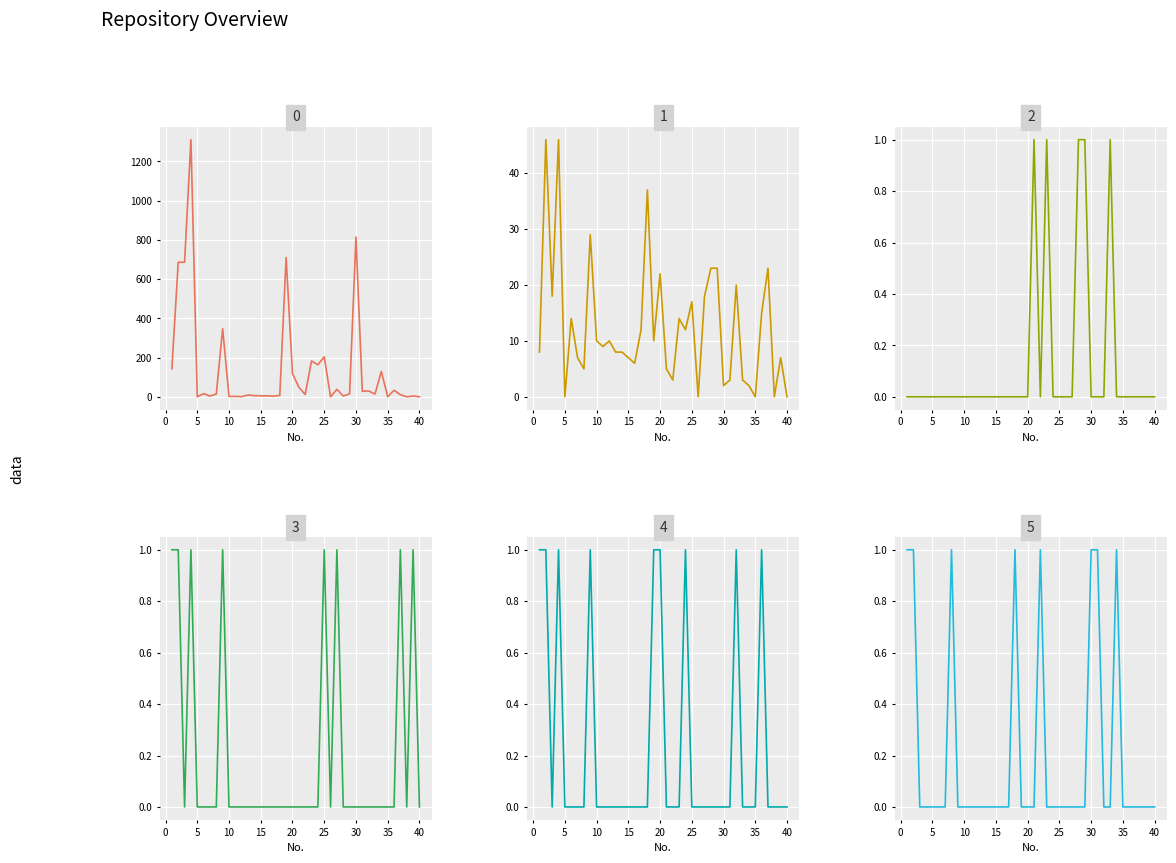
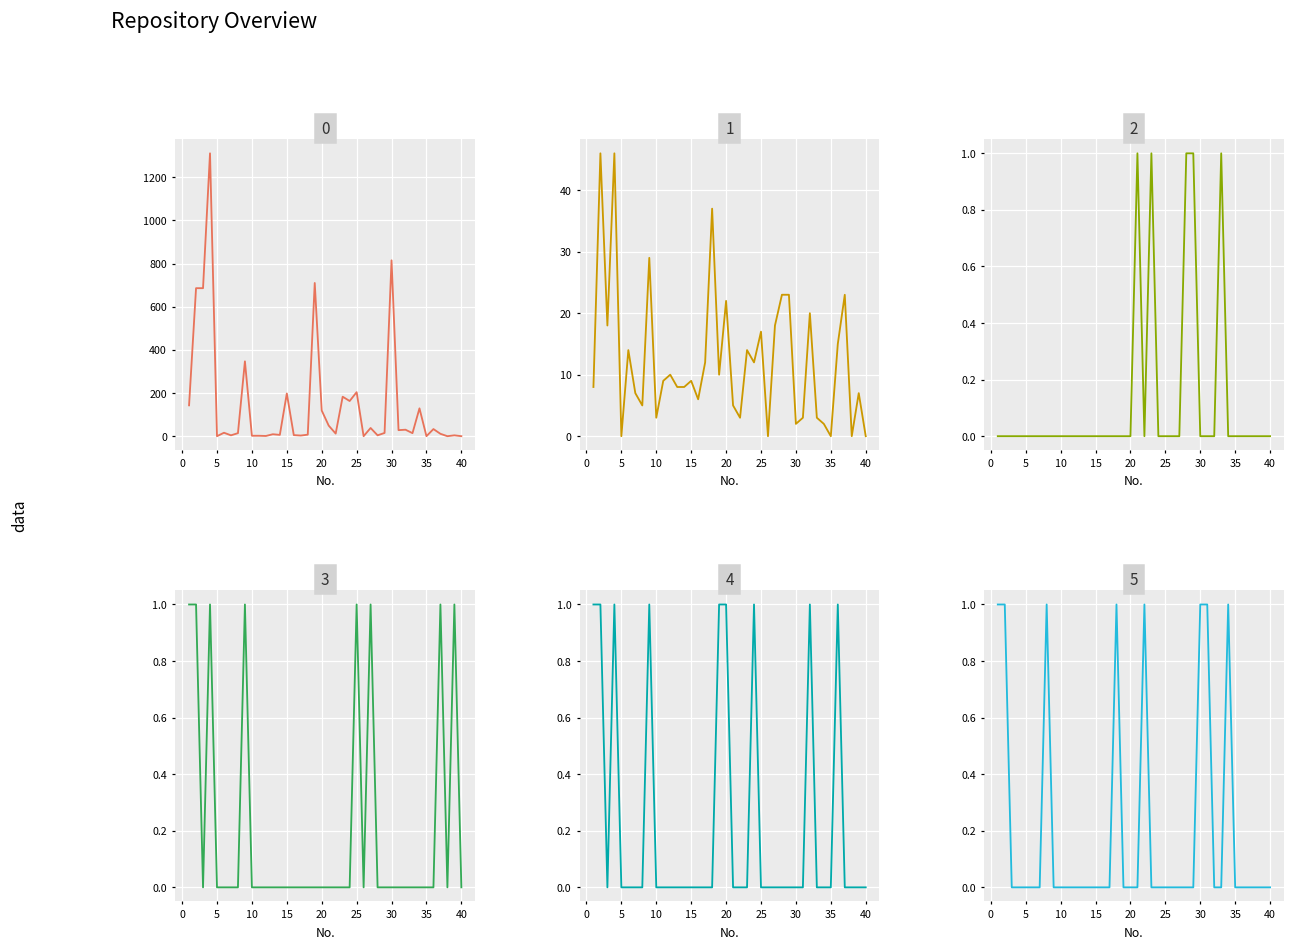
  {
    "0": {
      "5": 0,
      "10": 0,
-     "15": 10,
+     "15": 200,
      "20": 120,
      "25": 200,
      "30": 820,
      "35": 0,
      "40": 0
    },
    "1": {
      "5": 0,
-     "10": 10,
-     "15": 7,
+     "10": 3,
+     "15": 9,
      "20": 22,
      "25": 17,
      "30": 2,
      "35": 0,
      "40": 0
    },
    "2": {
      "5": 0.00,
      "10": 0.00,
      "15": 0.00,
      "20": 0.00,
      "25": 0.00,
      "30": 0.00,
      "35": 0.00,
      "40": 0.00
    },
    "3": {
      "5": 0.00,
      "10": 0.00,
      "15": 0.00,
      "20": 0.00,
      "25": 1.00,
      "30": 0.00,
      "35": 0.00,
      "40": 0.00
    },
    "4": {
      "5": 0.00,
      "10": 0.00,
      "15": 0.00,
      "20": 1.00,
      "25": 0.00,
      "30": 0.00,
      "35": 0.00,
      "40": 0.00
    },
    "5": {
      "5": 0.00,
      "10": 0.00,
      "15": 0.00,
      "20": 0.00,
      "25": 0.00,
      "30": 1.00,
      "35": 0.00,
      "40": 0.00
    }
  }
